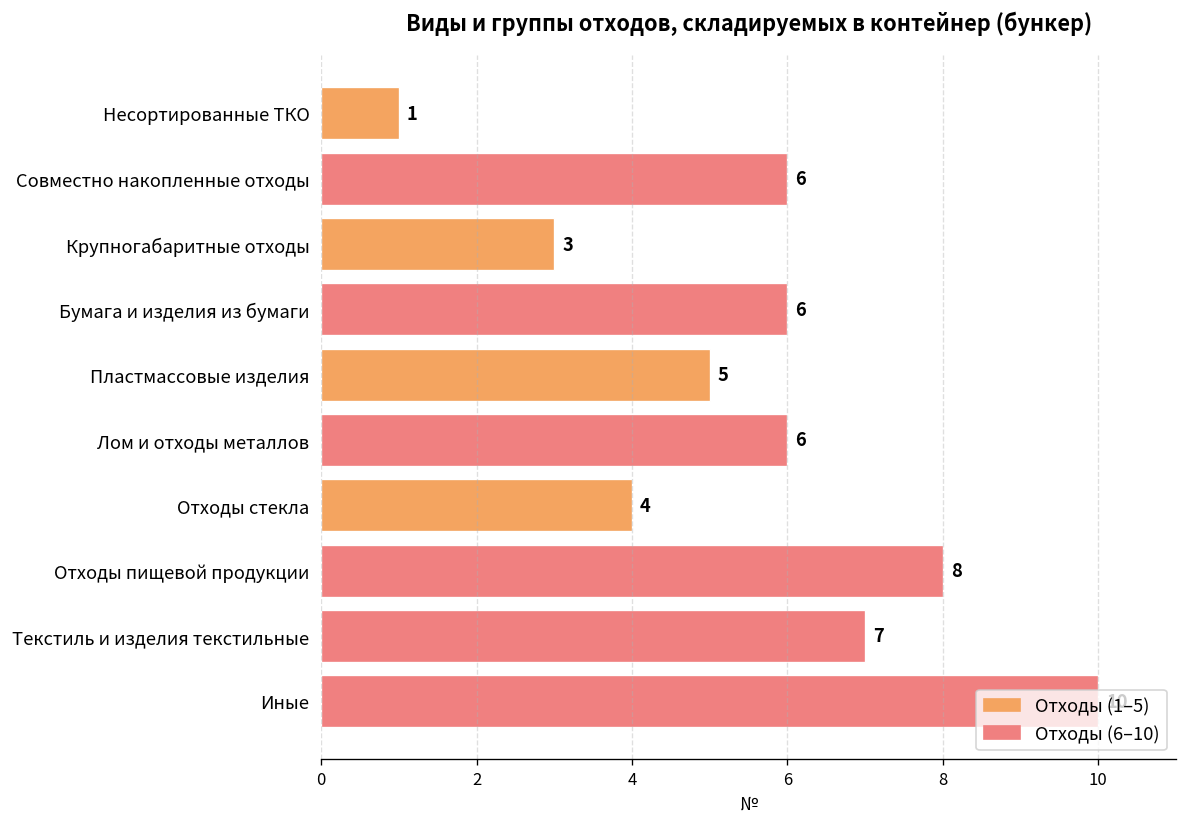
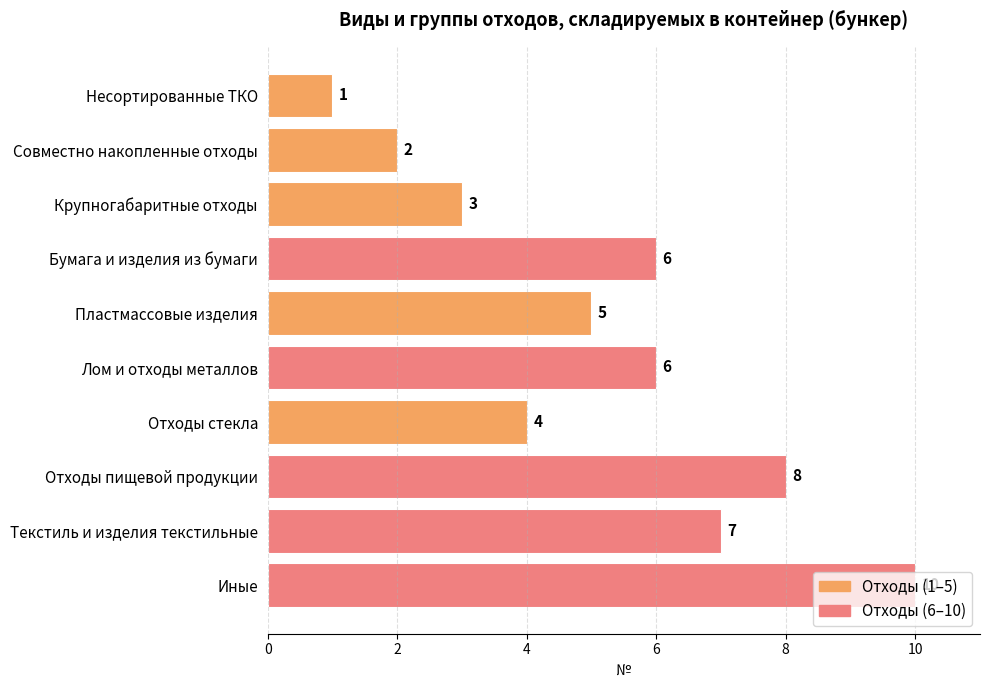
  {
    "Несортированные ТКО": 1,
-   "Совместно накопленные отходы": 6,
+   "Совместно накопленные отходы": 2,
    "Крупногабаритные отходы": 3,
    "Бумага и изделия из бумаги": 6,
    "Пластмассовые изделия": 5,
    "Лом и отходы металлов": 6,
    "Отходы стекла": 4,
    "Отходы пищевой продукции": 8,
    "Текстиль и изделия текстильные": 7
  }
